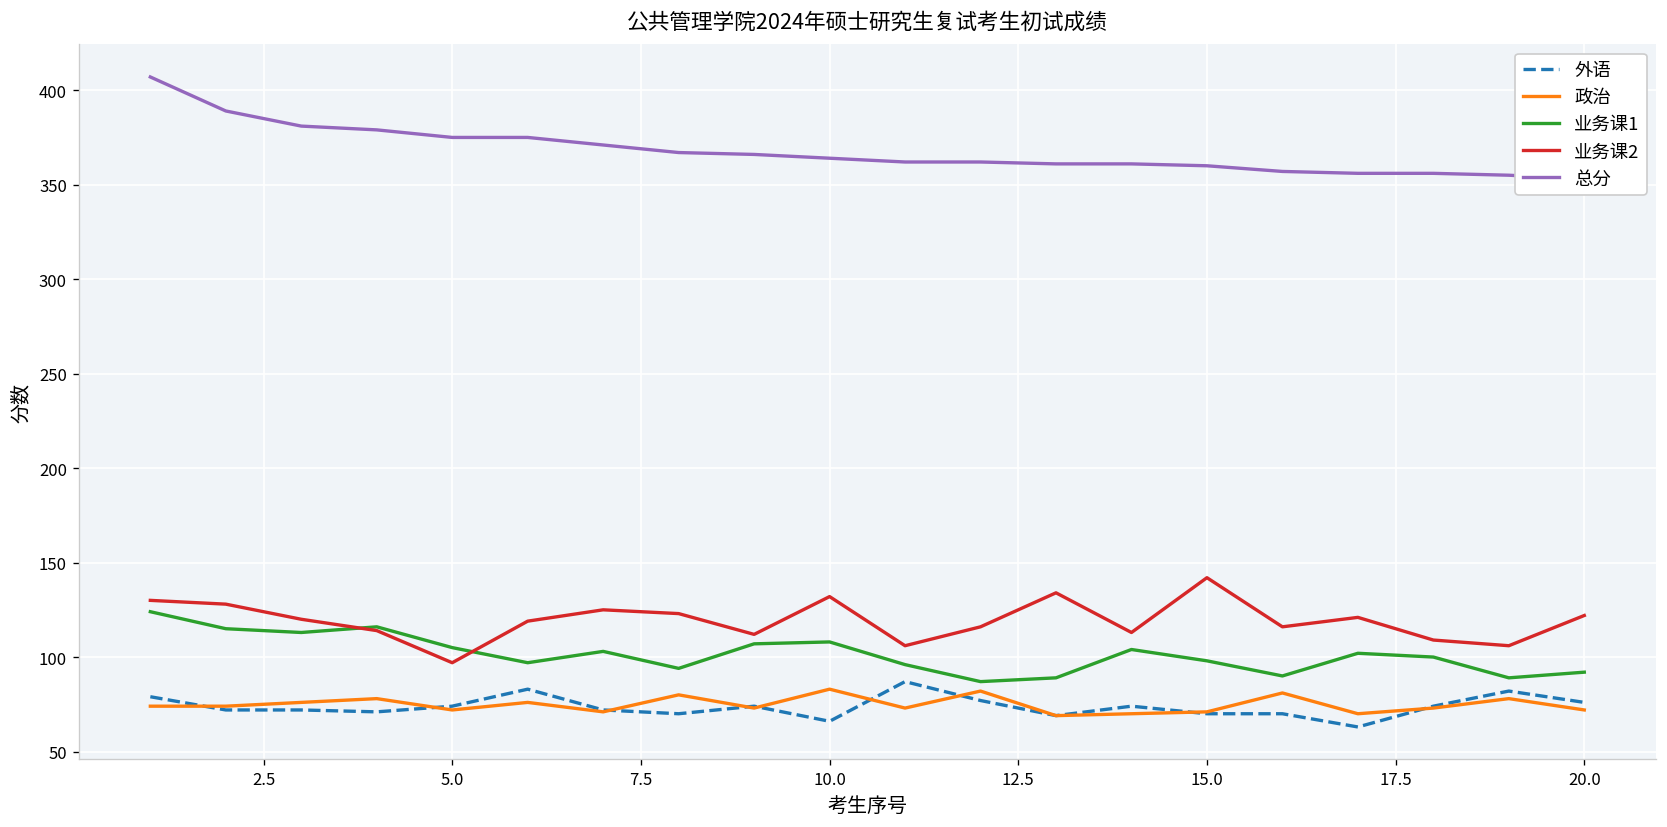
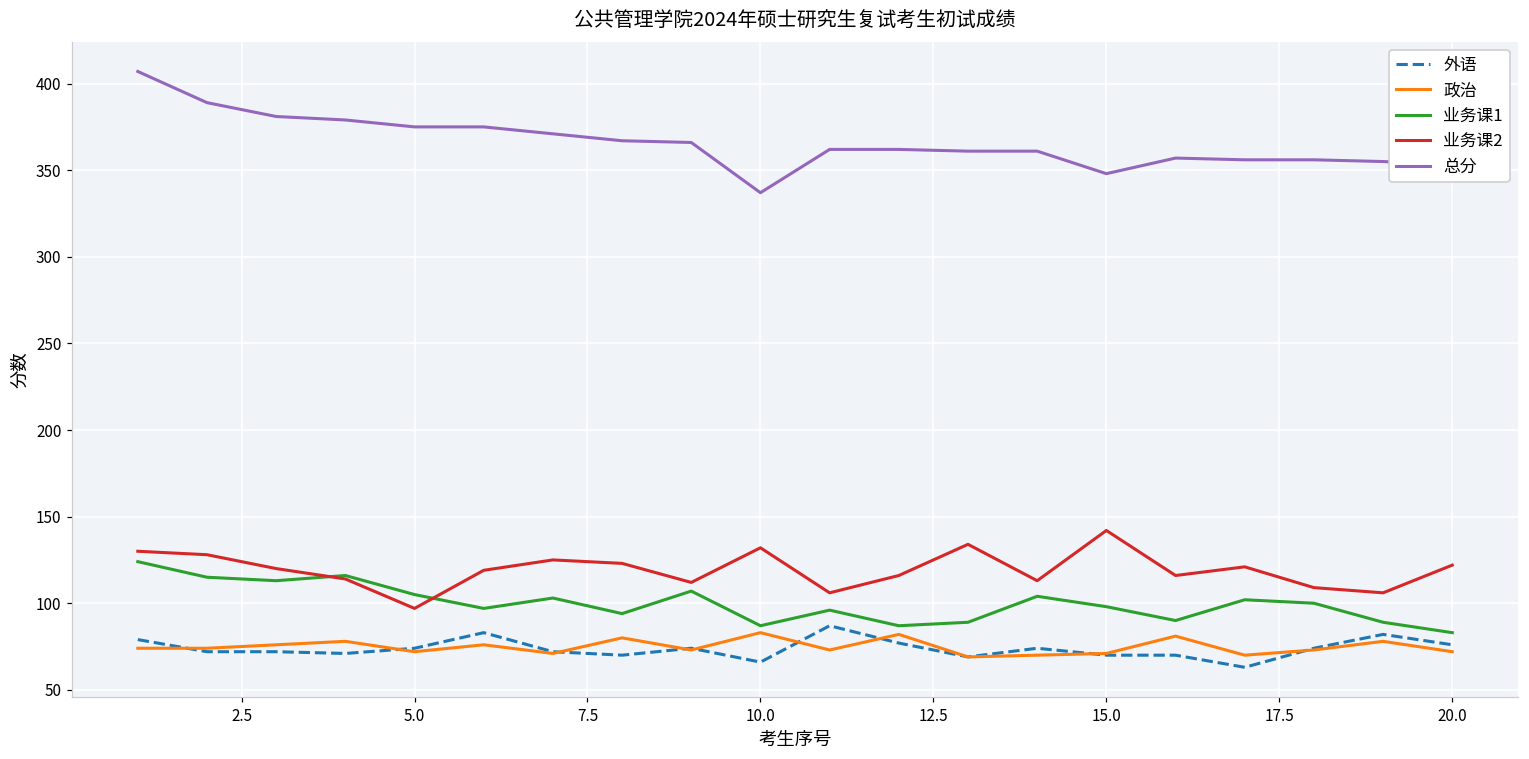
  {
    "外语": {
      "5.0": 74,
      "10.0": 66,
      "20.0": 76
    },
    "政治": {
      "5.0": 72,
      "10.0": 83,
      "20.0": 72
    },
    "业务课1": {
      "5.0": 105,
-     "10.0": 108,
+     "10.0": 87,
      "15.0": 98,
-     "20.0": 92
+     "20.0": 83
    },
    "业务课2": {
      "5.0": 97,
      "10.0": 132,
      "15.0": 142,
      "20.0": 122
    },
    "总分": {
      "5.0": 375,
-     "10.0": 364,
-     "15.0": 360
+     "10.0": 337,
+     "15.0": 348
    }
  }
